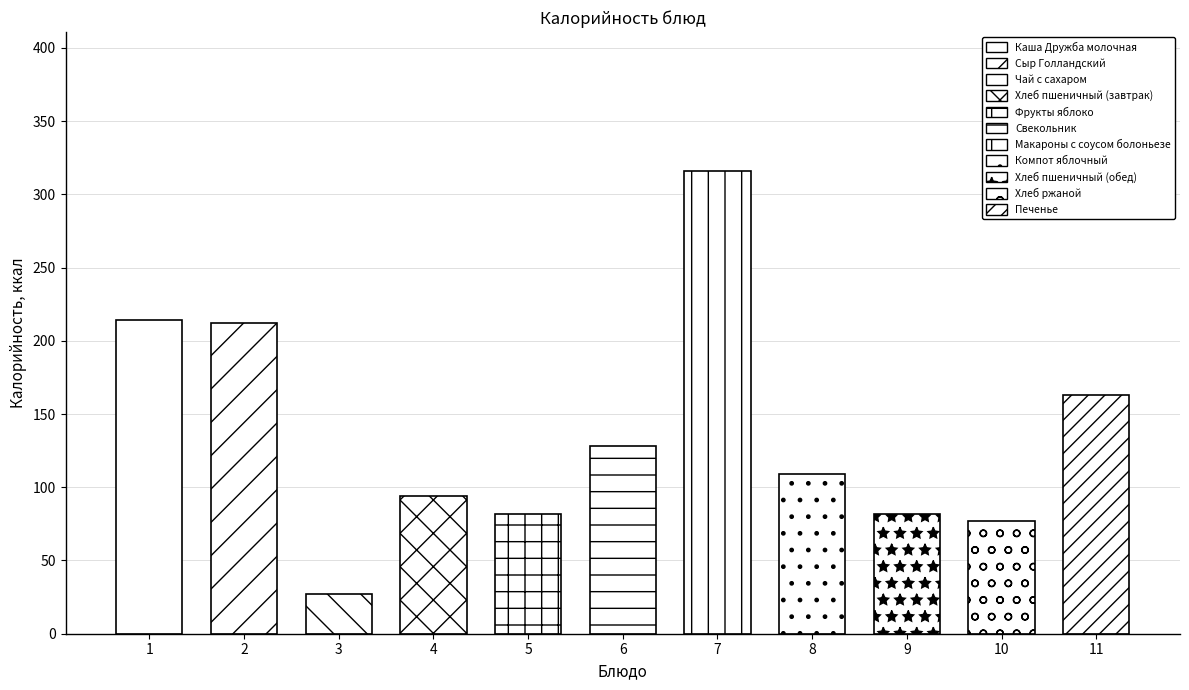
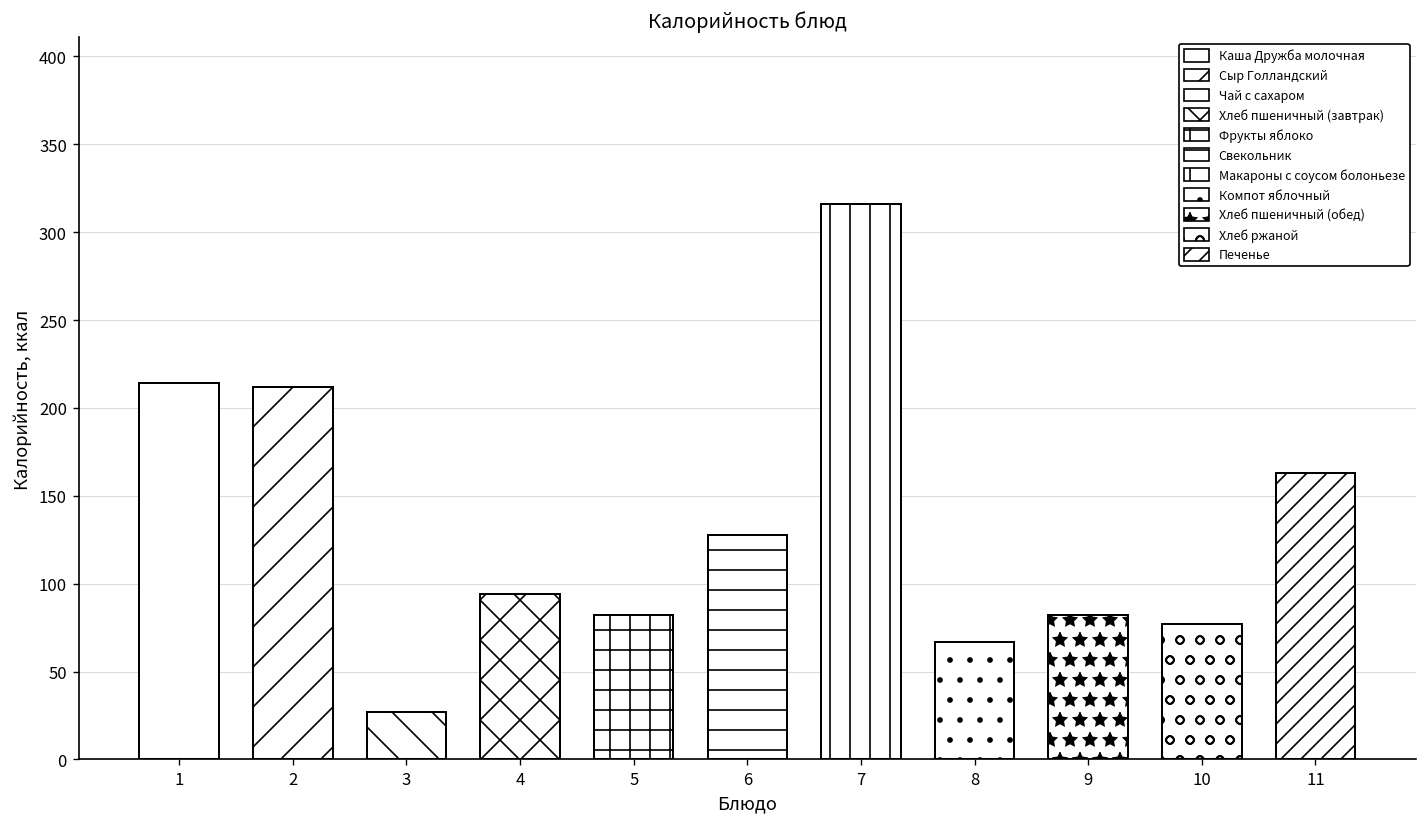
  {
    "1": 214,
    "2": 212,
    "3": 27,
    "4": 94,
    "5": 82,
    "6": 128,
    "7": 316,
-   "8": 109,
+   "8": 67,
    "9": 82,
    "10": 77,
    "11": 163
  }
